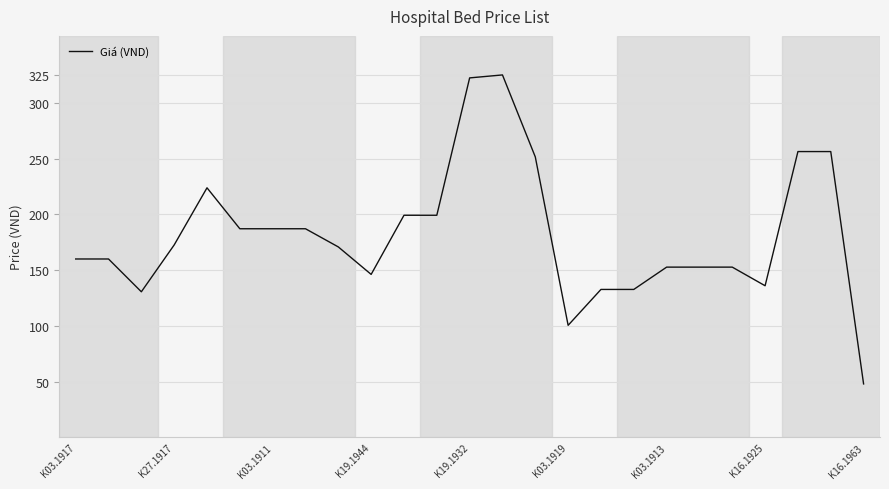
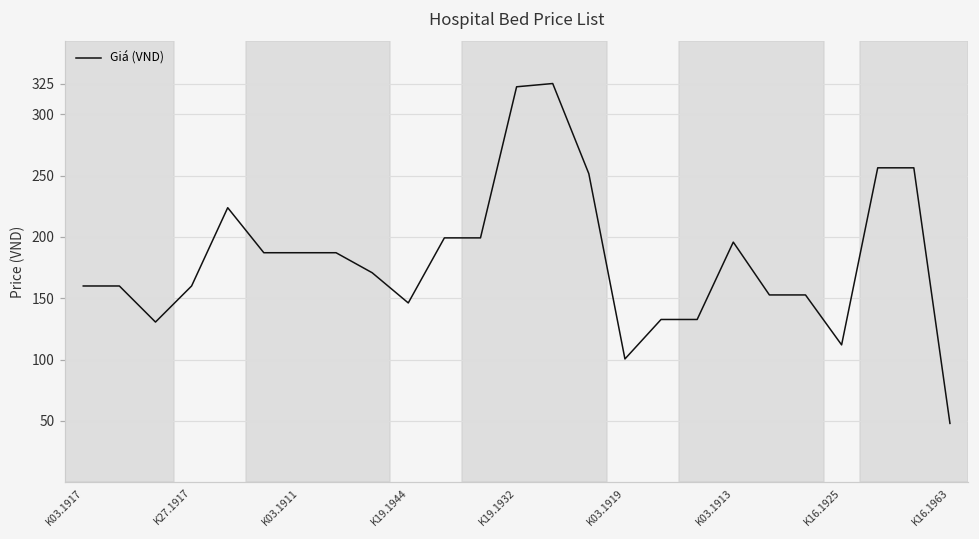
  {
    "K03.1917": 160,
-   "K27.1917": 173,
+   "K27.1917": 160,
    "K03.1911": 187,
    "K19.1944": 146,
    "K19.1932": 322,
    "K03.1919": 101,
-   "K03.1913": 153,
-   "K16.1925": 136,
+   "K03.1913": 196,
+   "K16.1925": 112,
    "K16.1963": 48
  }
